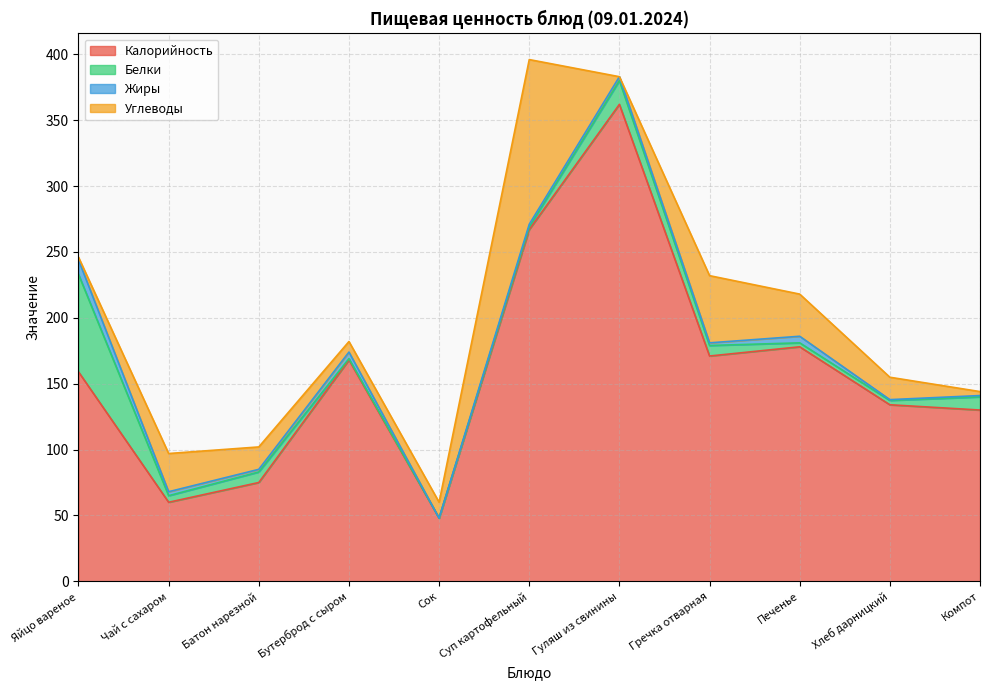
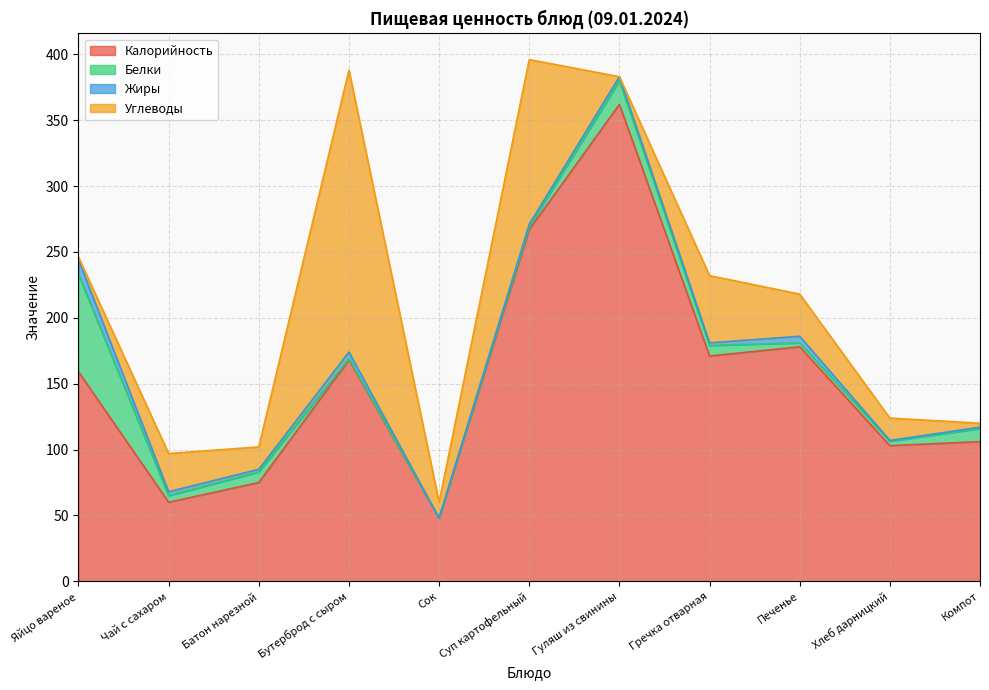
  {
    "Калорийность": {
      "Яйцо вареное": 159,
      "Чай с сахаром": 60,
      "Батон нарезной": 75,
      "Суп картофельный": 267,
      "Гуляш из свинины": 362,
      "Гречка отварная": 171,
      "Печенье": 178,
-     "Хлеб дарницкий": 134,
-     "Компот": 130
+     "Хлеб дарницкий": 103,
+     "Компот": 106
    },
    "Белки": {
      "Яйцо вареное": 74,
      "Чай с сахаром": 5,
      "Батон нарезной": 8,
      "Суп картофельный": 2,
      "Гуляш из свинины": 18,
      "Гречка отварная": 8,
      "Печенье": 3
    },
    "Жиры": {
      "Яйцо вареное": 11,
      "Чай с сахаром": 3,
      "Батон нарезной": 2,
      "Бутерброд с сыром": 5,
      "Суп картофельный": 2,
      "Гречка отварная": 2,
      "Печенье": 5
    },
    "Углеводы": {
      "Яйцо вареное": 2,
      "Чай с сахаром": 29,
      "Батон нарезной": 17,
-     "Бутерброд с сыром": 8,
+     "Бутерброд с сыром": 214,
      "Сок": 12,
      "Суп картофельный": 125,
      "Гречка отварная": 51,
      "Печенье": 32,
      "Хлеб дарницкий": 17,
      "Компот": 3
    }
  }
